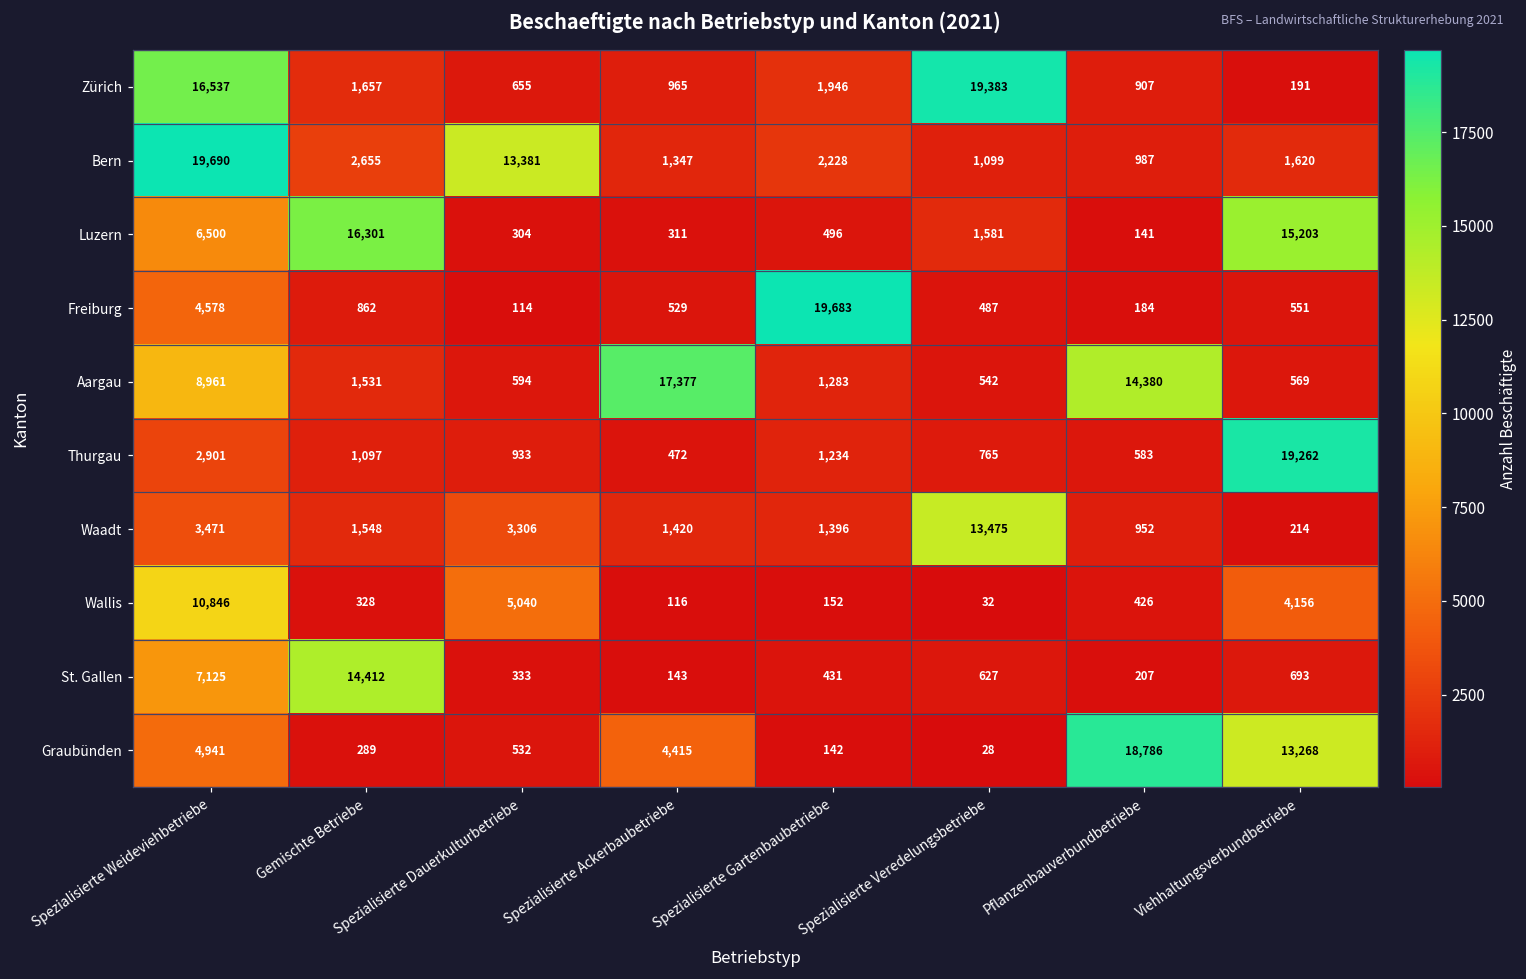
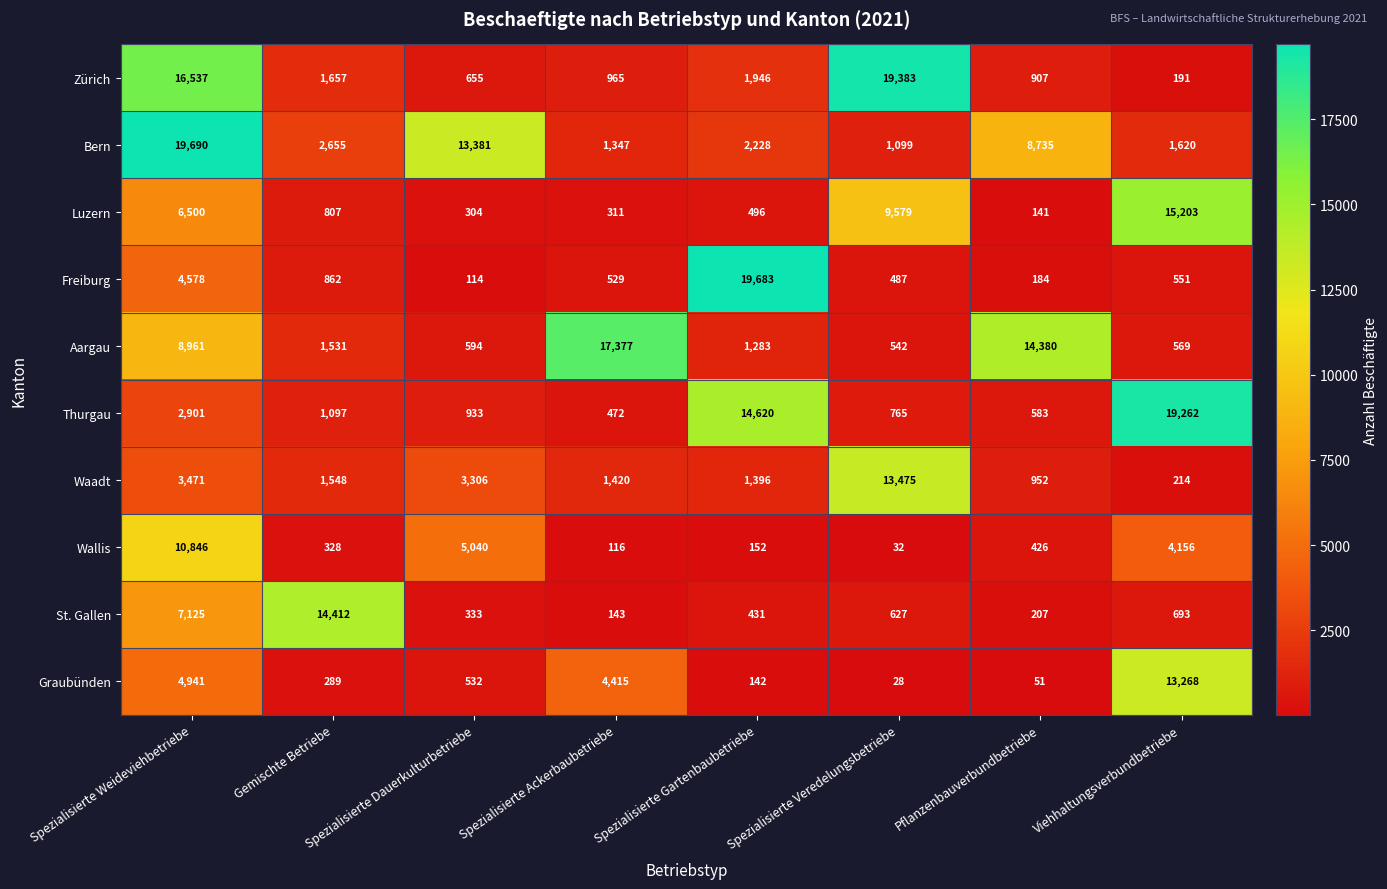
  {
    "Zürich": {
      "Spezialisierte Weideviehbetriebe": "16,537",
      "Gemischte Betriebe": "1,657",
      "Spezialisierte Dauerkulturbetriebe": "655",
      "Spezialisierte Ackerbaubetriebe": "965",
      "Spezialisierte Gartenbaubetriebe": "1,946",
      "Spezialisierte Veredelungsbetriebe": "19,383",
      "Pflanzenbauverbundbetriebe": "907",
      "Viehhaltungsverbundbetriebe": "191"
    },
    "Bern": {
      "Spezialisierte Weideviehbetriebe": "19,690",
      "Gemischte Betriebe": "2,655",
      "Spezialisierte Dauerkulturbetriebe": "13,381",
      "Spezialisierte Ackerbaubetriebe": "1,347",
      "Spezialisierte Gartenbaubetriebe": "2,228",
      "Spezialisierte Veredelungsbetriebe": "1,099",
-     "Pflanzenbauverbundbetriebe": "987",
+     "Pflanzenbauverbundbetriebe": "8,735",
      "Viehhaltungsverbundbetriebe": "1,620"
    },
    "Luzern": {
      "Spezialisierte Weideviehbetriebe": "6,500",
-     "Gemischte Betriebe": "16,301",
+     "Gemischte Betriebe": "807",
      "Spezialisierte Dauerkulturbetriebe": "304",
      "Spezialisierte Ackerbaubetriebe": "311",
      "Spezialisierte Gartenbaubetriebe": "496",
-     "Spezialisierte Veredelungsbetriebe": "1,581",
+     "Spezialisierte Veredelungsbetriebe": "9,579",
      "Pflanzenbauverbundbetriebe": "141",
      "Viehhaltungsverbundbetriebe": "15,203"
    },
    "Freiburg": {
      "Spezialisierte Weideviehbetriebe": "4,578",
      "Gemischte Betriebe": "862",
      "Spezialisierte Dauerkulturbetriebe": "114",
      "Spezialisierte Ackerbaubetriebe": "529",
      "Spezialisierte Gartenbaubetriebe": "19,683",
      "Spezialisierte Veredelungsbetriebe": "487",
      "Pflanzenbauverbundbetriebe": "184",
      "Viehhaltungsverbundbetriebe": "551"
    },
    "Aargau": {
      "Spezialisierte Weideviehbetriebe": "8,961",
      "Gemischte Betriebe": "1,531",
      "Spezialisierte Dauerkulturbetriebe": "594",
      "Spezialisierte Ackerbaubetriebe": "17,377",
      "Spezialisierte Gartenbaubetriebe": "1,283",
      "Spezialisierte Veredelungsbetriebe": "542",
      "Pflanzenbauverbundbetriebe": "14,380",
      "Viehhaltungsverbundbetriebe": "569"
    },
    "Thurgau": {
      "Spezialisierte Weideviehbetriebe": "2,901",
      "Gemischte Betriebe": "1,097",
      "Spezialisierte Dauerkulturbetriebe": "933",
      "Spezialisierte Ackerbaubetriebe": "472",
-     "Spezialisierte Gartenbaubetriebe": "1,234",
+     "Spezialisierte Gartenbaubetriebe": "14,620",
      "Spezialisierte Veredelungsbetriebe": "765",
      "Pflanzenbauverbundbetriebe": "583",
      "Viehhaltungsverbundbetriebe": "19,262"
    },
    "Waadt": {
      "Spezialisierte Weideviehbetriebe": "3,471",
      "Gemischte Betriebe": "1,548",
      "Spezialisierte Dauerkulturbetriebe": "3,306",
      "Spezialisierte Ackerbaubetriebe": "1,420",
      "Spezialisierte Gartenbaubetriebe": "1,396",
      "Spezialisierte Veredelungsbetriebe": "13,475",
      "Pflanzenbauverbundbetriebe": "952",
      "Viehhaltungsverbundbetriebe": "214"
    },
    "Wallis": {
      "Spezialisierte Weideviehbetriebe": "10,846",
      "Gemischte Betriebe": "328",
      "Spezialisierte Dauerkulturbetriebe": "5,040",
      "Spezialisierte Ackerbaubetriebe": "116",
      "Spezialisierte Gartenbaubetriebe": "152",
      "Spezialisierte Veredelungsbetriebe": "32",
      "Pflanzenbauverbundbetriebe": "426",
      "Viehhaltungsverbundbetriebe": "4,156"
    },
    "St. Gallen": {
      "Spezialisierte Weideviehbetriebe": "7,125",
      "Gemischte Betriebe": "14,412",
      "Spezialisierte Dauerkulturbetriebe": "333",
      "Spezialisierte Ackerbaubetriebe": "143",
      "Spezialisierte Gartenbaubetriebe": "431",
      "Spezialisierte Veredelungsbetriebe": "627",
      "Pflanzenbauverbundbetriebe": "207",
      "Viehhaltungsverbundbetriebe": "693"
    },
    "Graubünden": {
      "Spezialisierte Weideviehbetriebe": "4,941",
      "Gemischte Betriebe": "289",
      "Spezialisierte Dauerkulturbetriebe": "532",
      "Spezialisierte Ackerbaubetriebe": "4,415",
      "Spezialisierte Gartenbaubetriebe": "142",
      "Spezialisierte Veredelungsbetriebe": "28",
-     "Pflanzenbauverbundbetriebe": "18,786",
+     "Pflanzenbauverbundbetriebe": "51",
      "Viehhaltungsverbundbetriebe": "13,268"
    }
  }
